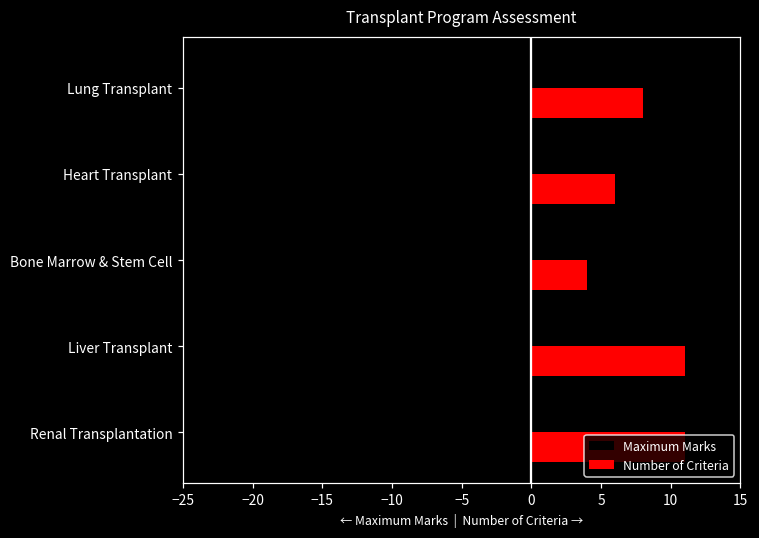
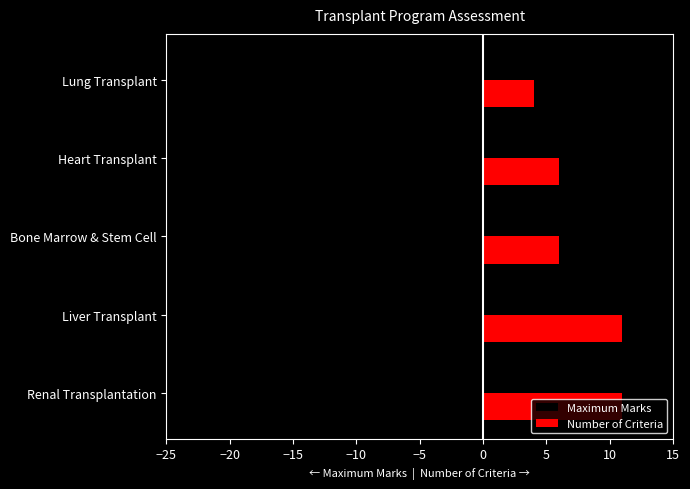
  {
    "Maximum Marks": {
      "Lung Transplant": -16,
      "Heart Transplant": -12,
      "Bone Marrow & Stem Cell": -20,
      "Liver Transplant": -20,
      "Renal Transplantation": -20
    },
    "Number of Criteria": {
-     "Lung Transplant": 8,
+     "Lung Transplant": 4,
      "Heart Transplant": 6,
-     "Bone Marrow & Stem Cell": 4,
+     "Bone Marrow & Stem Cell": 6,
      "Liver Transplant": 11
    }
  }
